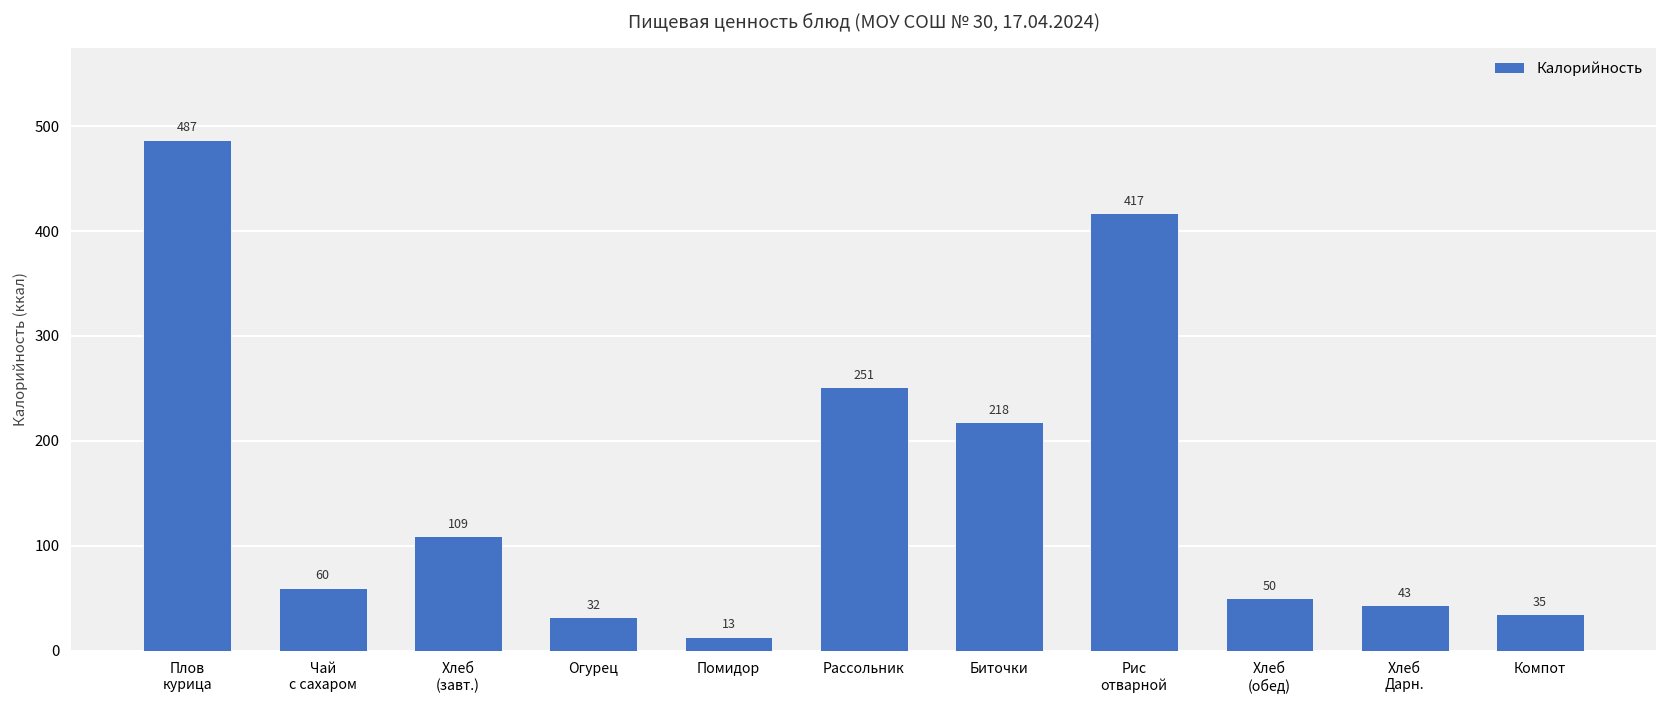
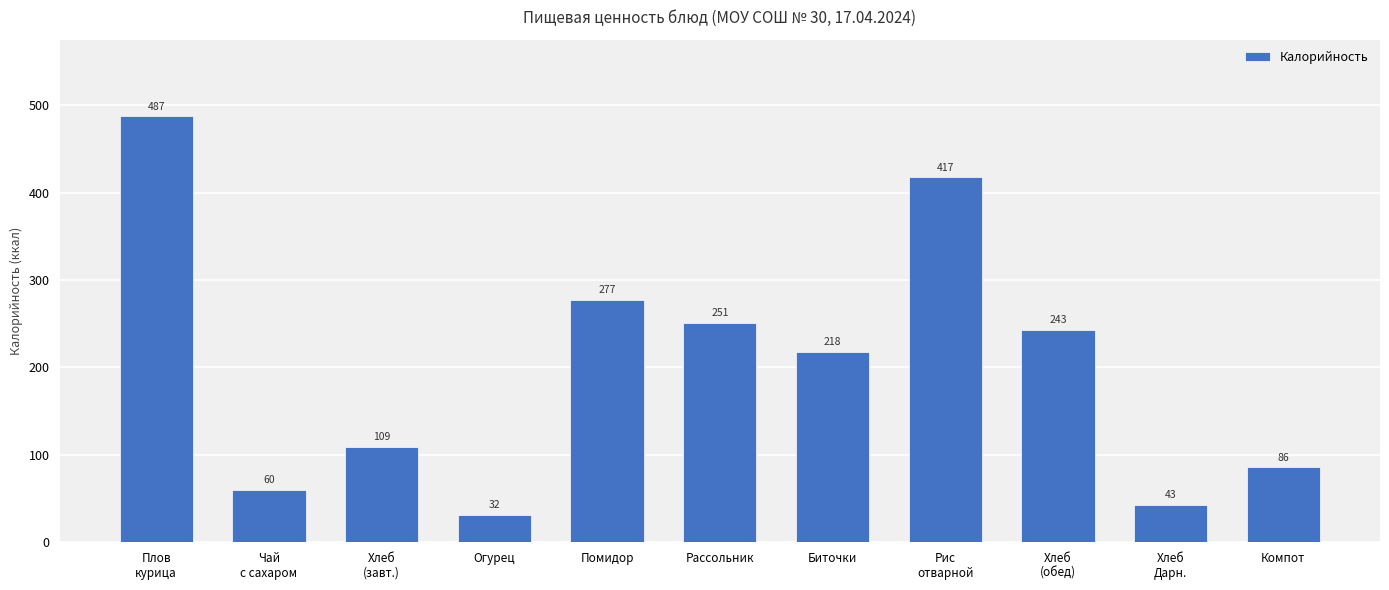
  {
    "Плов курица": 487,
    "Чай с сахаром": 60,
    "Хлеб (завт.)": 109,
    "Огурец": 32,
-   "Помидор": 13,
+   "Помидор": 277,
    "Рассольник": 251,
    "Биточки": 218,
    "Рис отварной": 417,
-   "Хлеб (обед)": 50,
+   "Хлеб (обед)": 243,
    "Хлеб Дарн.": 43,
-   "Компот": 35
+   "Компот": 86
  }
